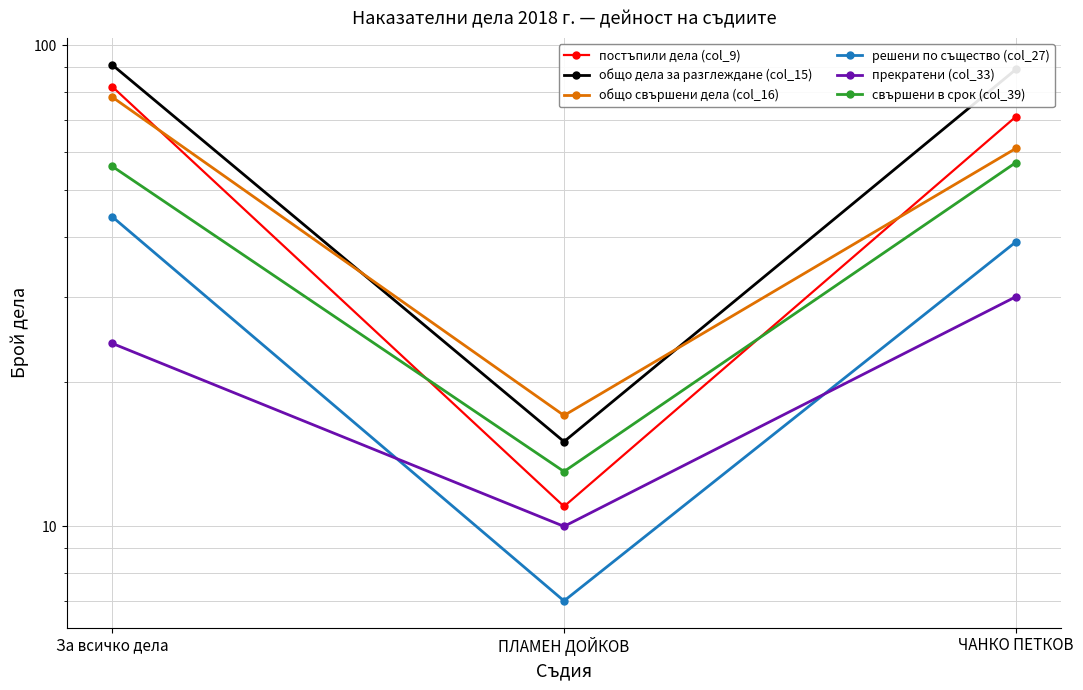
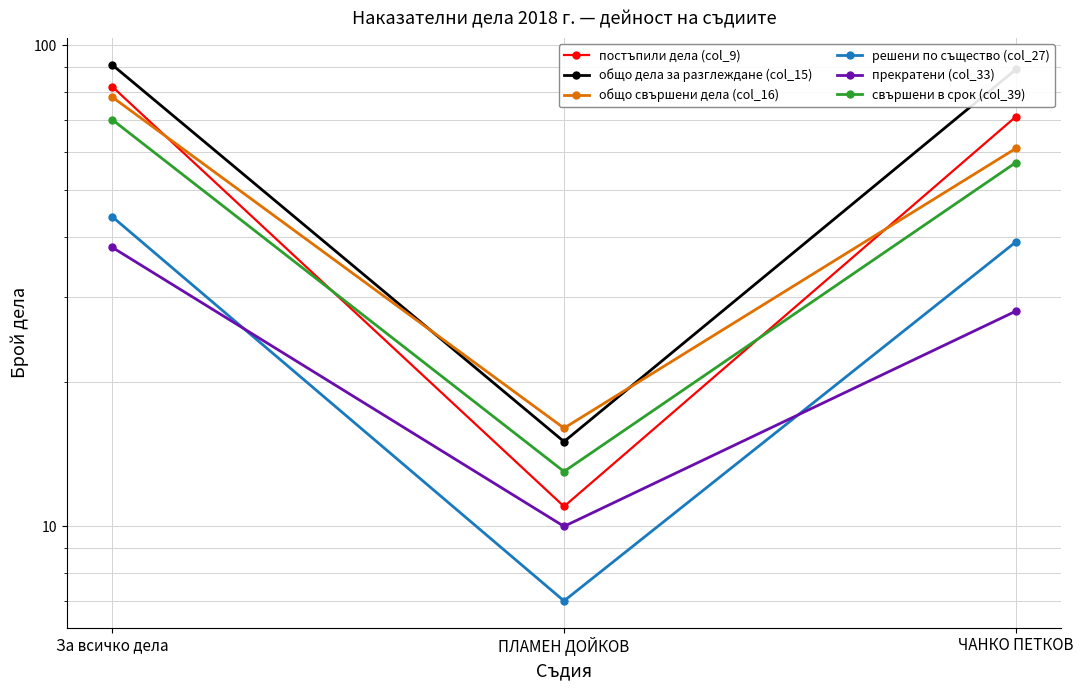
  {
    "постъпили дела (col_9)": {
      "За всичко дела": 82,
      "ПЛАМЕН ДОЙКОВ": 11,
      "ЧАНКО ПЕТКОВ": 71
    },
    "общо дела за разглеждане (col_15)": {
      "За всичко дела": 91,
      "ПЛАМЕН ДОЙКОВ": 15
    },
    "общо свършени дела (col_16)": {
      "За всичко дела": 78,
-     "ПЛАМЕН ДОЙКОВ": 17,
+     "ПЛАМЕН ДОЙКОВ": 16,
      "ЧАНКО ПЕТКОВ": 61
    },
    "решени по същество (col_27)": {
      "За всичко дела": 44,
      "ПЛАМЕН ДОЙКОВ": 7,
      "ЧАНКО ПЕТКОВ": 39
    },
    "прекратени (col_33)": {
-     "За всичко дела": 24,
+     "За всичко дела": 38,
      "ПЛАМЕН ДОЙКОВ": 10,
-     "ЧАНКО ПЕТКОВ": 30
+     "ЧАНКО ПЕТКОВ": 28
    },
    "свършени в срок (col_39)": {
-     "За всичко дела": 56,
+     "За всичко дела": 70,
      "ПЛАМЕН ДОЙКОВ": 13,
      "ЧАНКО ПЕТКОВ": 57
    }
  }
